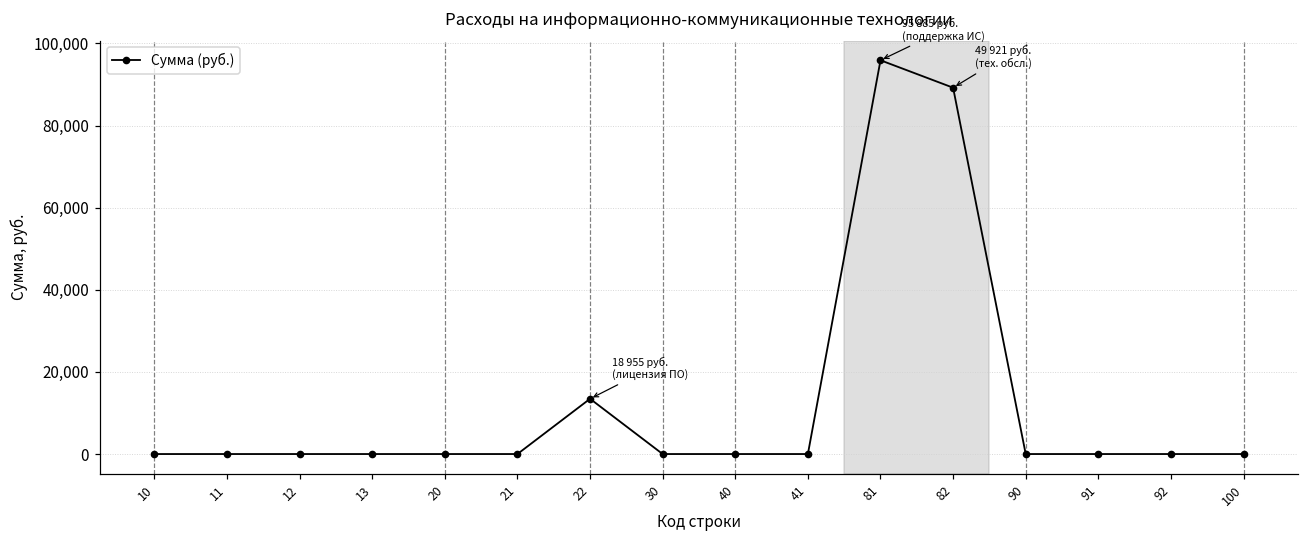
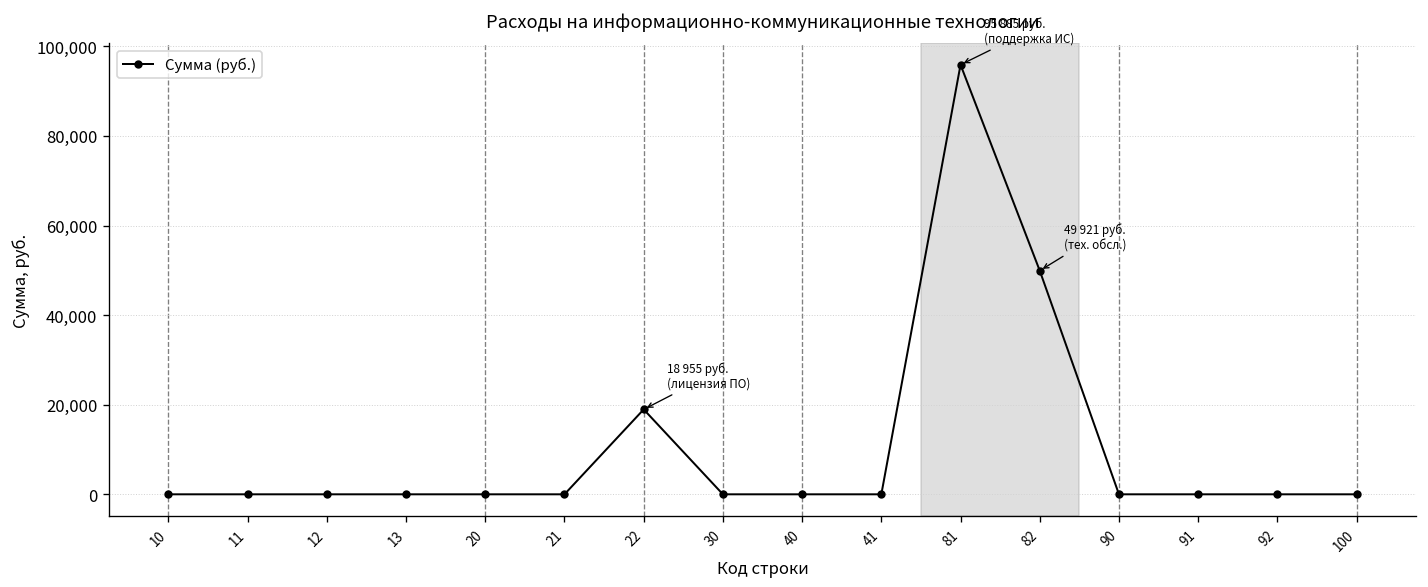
  {
    "10": "0",
    "11": "0",
    "12": "0",
    "13": "0",
    "20": "0",
    "21": "0",
-   "22": "13,000",
+   "22": "19,000",
    "30": "0",
    "40": "0",
    "41": "0",
-   "82": "89,000",
+   "82": "50,000",
    "90": "0",
    "91": "0",
    "92": "0",
    "100": "0"
  }
